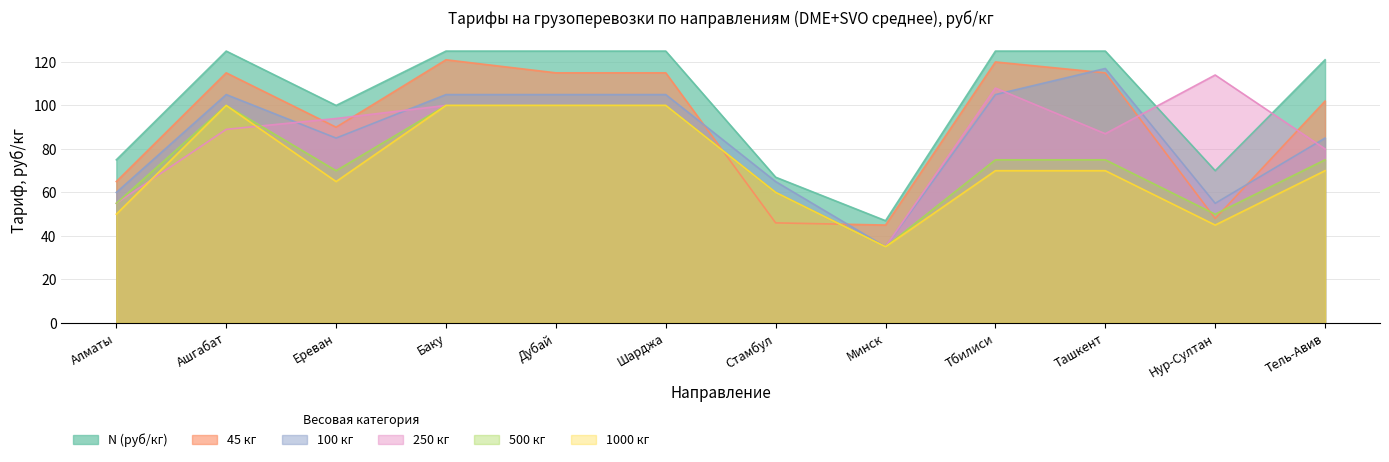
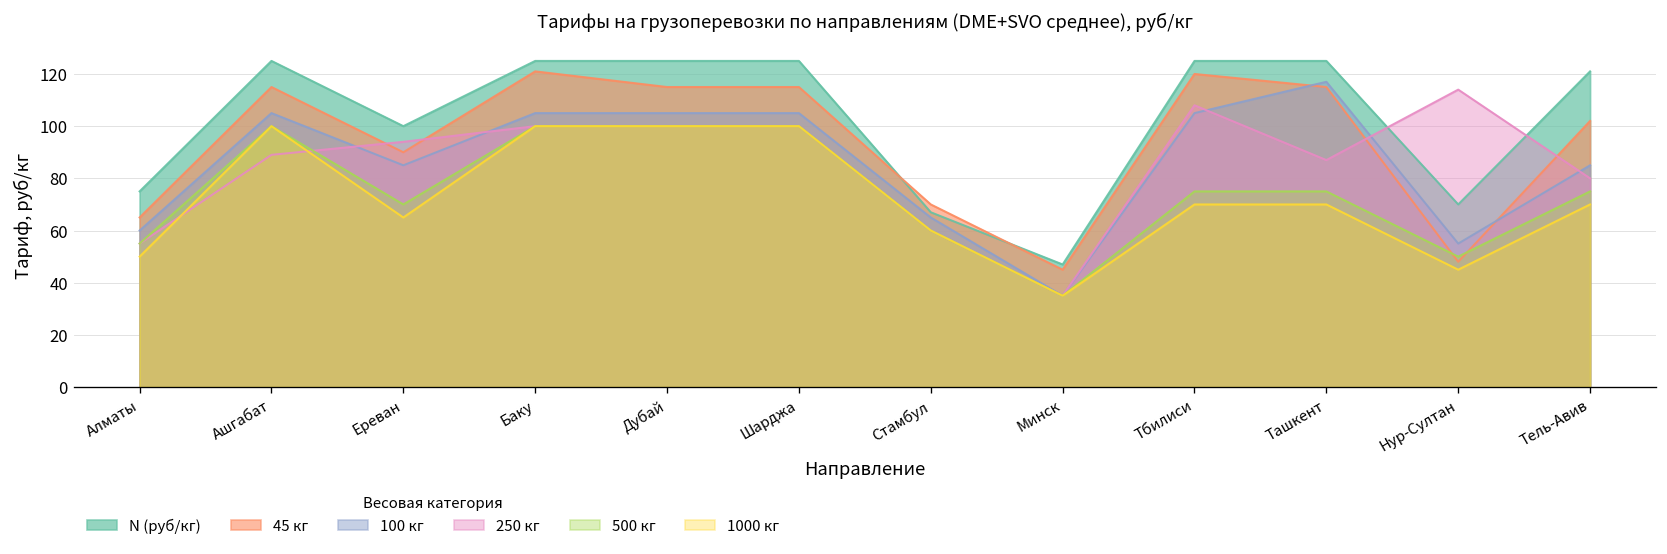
  {
    "N (руб/кг)": {
      "Алматы": 75,
      "Ашгабат": 125,
      "Ереван": 100,
      "Баку": 125,
      "Дубай": 125,
      "Шарджа": 125,
      "Стамбул": 67,
      "Минск": 47,
      "Тбилиси": 125,
      "Ташкент": 125,
      "Нур-Султан": 70,
      "Тель-Авив": 121
    },
    "45 кг": {
      "Алматы": 65,
      "Ашгабат": 115,
      "Ереван": 90,
      "Баку": 121,
      "Дубай": 115,
      "Шарджа": 115,
-     "Стамбул": 46,
+     "Стамбул": 70,
      "Минск": 45,
      "Тбилиси": 120,
      "Ташкент": 115,
      "Нур-Султан": 48,
      "Тель-Авив": 102
    },
    "100 кг": {
      "Алматы": 60,
      "Ашгабат": 105,
      "Ереван": 85,
      "Баку": 105,
      "Дубай": 105,
      "Шарджа": 105,
      "Стамбул": 65,
      "Тбилиси": 105,
      "Ташкент": 117,
      "Нур-Султан": 55,
      "Тель-Авив": 85
    },
    "250 кг": {
      "Ашгабат": 89,
      "Ереван": 94,
      "Тбилиси": 108,
      "Ташкент": 87,
      "Нур-Султан": 114,
      "Тель-Авив": 80
    }
  }
